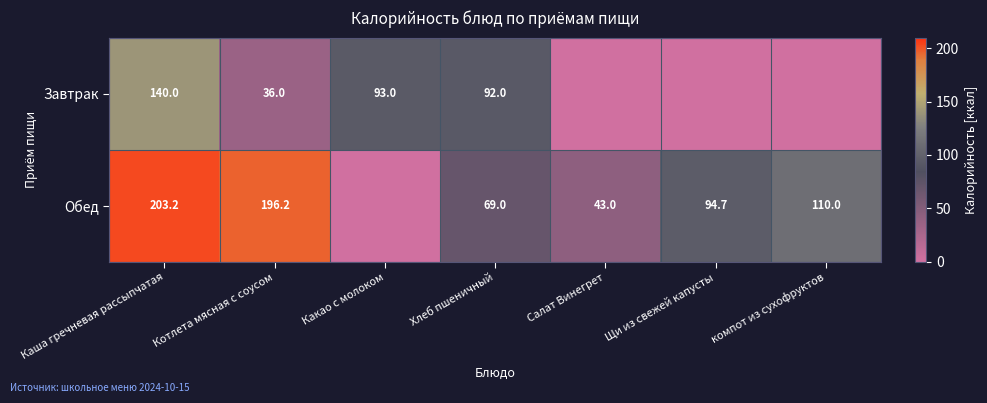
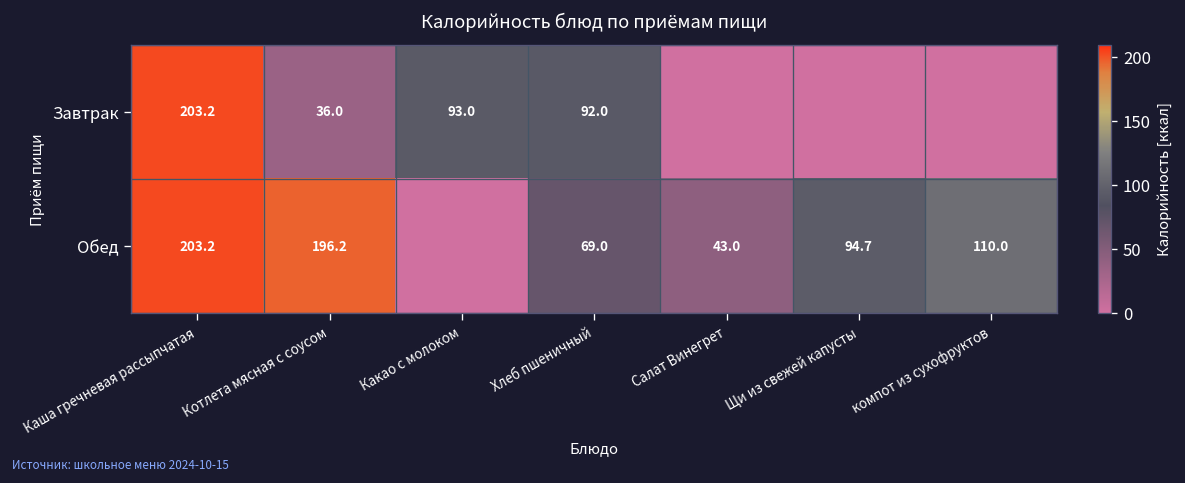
  {
    "Завтрак": {
-     "Каша гречневая рассыпчатая": 140.0,
+     "Каша гречневая рассыпчатая": 203.2,
      "Котлета мясная с соусом": 36.0,
      "Какао с молоком": 93.0,
      "Хлеб пшеничный": 92.0
    },
    "Обед": {
      "Каша гречневая рассыпчатая": 203.2,
      "Котлета мясная с соусом": 196.2,
      "Хлеб пшеничный": 69.0,
      "Салат Винегрет": 43.0,
      "Щи из свежей капусты": 94.7,
      "компот из сухофруктов": 110.0
    }
  }
